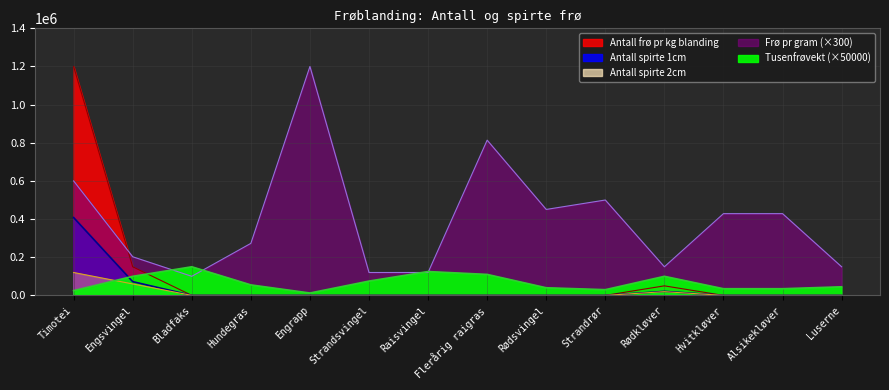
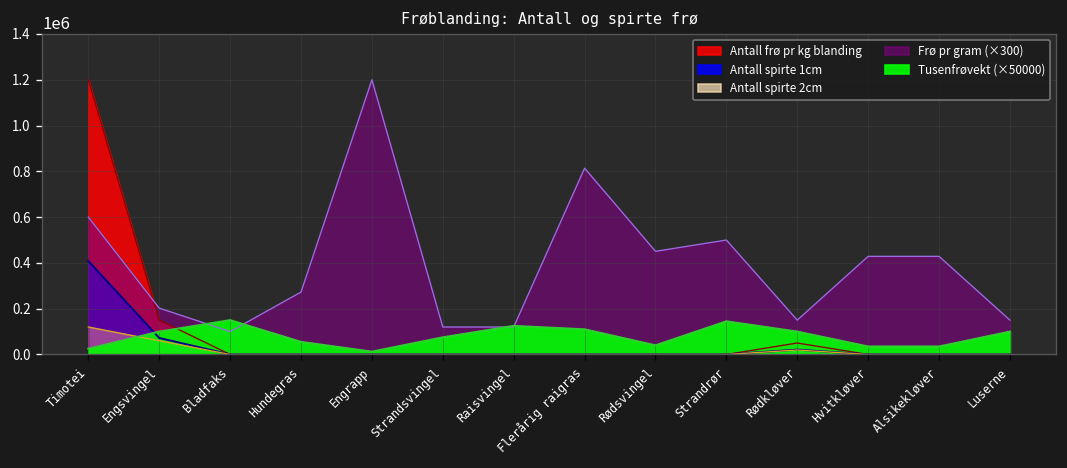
  {
    "Antall frø pr kg blanding": {
      "Timotei": 1200000,
      "Engsvingel": 150000,
      "Rødkløver": 50000
    },
    "Antall spirte 1cm": {
      "Timotei": 410000
    },
    "Antall spirte 2cm": {
      "Timotei": 120000
    },
    "Frø pr gram (×300)": {
      "Timotei": 600000,
      "Engsvingel": 200000,
      "Bladfaks": 100000,
      "Hundegras": 270000,
      "Engrapp": 1200000,
      "Strandsvingel": 120000,
      "Flerårig raigras": 810000,
      "Rødsvingel": 450000,
      "Strandrør": 500000,
      "Rødkløver": 150000,
      "Hvitkløver": 430000,
      "Alsikekløver": 430000,
      "Luserne": 150000
    },
    "Tusenfrøvekt (×50000)": {
      "Timotei": 30000,
      "Engsvingel": 100000,
      "Bladfaks": 150000,
      "Hundegras": 60000,
      "Strandsvingel": 80000,
      "Flerårig raigras": 110000,
      "Rødsvingel": 40000,
-     "Strandrør": 30000,
+     "Strandrør": 150000,
      "Rødkløver": 100000,
      "Hvitkløver": 40000,
      "Alsikekløver": 40000,
-     "Luserne": 50000
+     "Luserne": 100000
    }
  }
